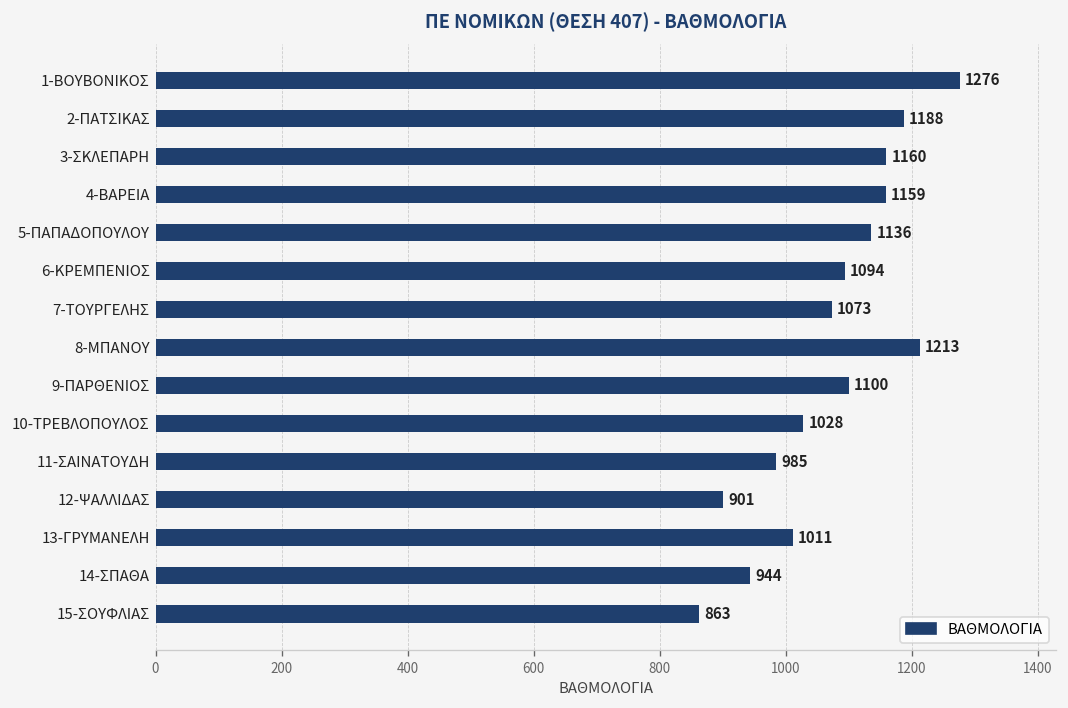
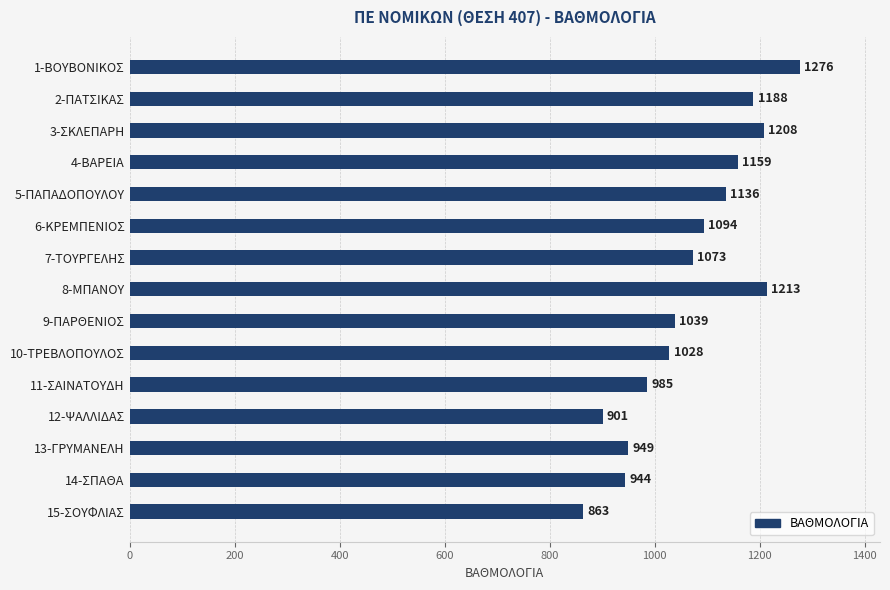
  {
    "1-ΒΟΥΒΟΝΙΚΟΣ": 1276,
    "2-ΠΑΤΣΙΚΑΣ": 1188,
-   "3-ΣΚΛΕΠΑΡΗ": 1160,
+   "3-ΣΚΛΕΠΑΡΗ": 1208,
    "4-ΒΑΡΕΙΑ": 1159,
    "5-ΠΑΠΑΔΟΠΟΥΛΟΥ": 1136,
    "6-ΚΡΕΜΠΕΝΙΟΣ": 1094,
    "7-ΤΟΥΡΓΕΛΗΣ": 1073,
    "8-ΜΠΑΝΟΥ": 1213,
-   "9-ΠΑΡΘΕΝΙΟΣ": 1100,
+   "9-ΠΑΡΘΕΝΙΟΣ": 1039,
    "10-ΤΡΕΒΛΟΠΟΥΛΟΣ": 1028,
    "11-ΣΑΙΝΑΤΟΥΔΗ": 985,
    "12-ΨΑΛΛΙΔΑΣ": 901,
-   "13-ΓΡΥΜΑΝΕΛΗ": 1011,
+   "13-ΓΡΥΜΑΝΕΛΗ": 949,
    "14-ΣΠΑΘΑ": 944,
    "15-ΣΟΥΦΛΙΑΣ": 863
  }
